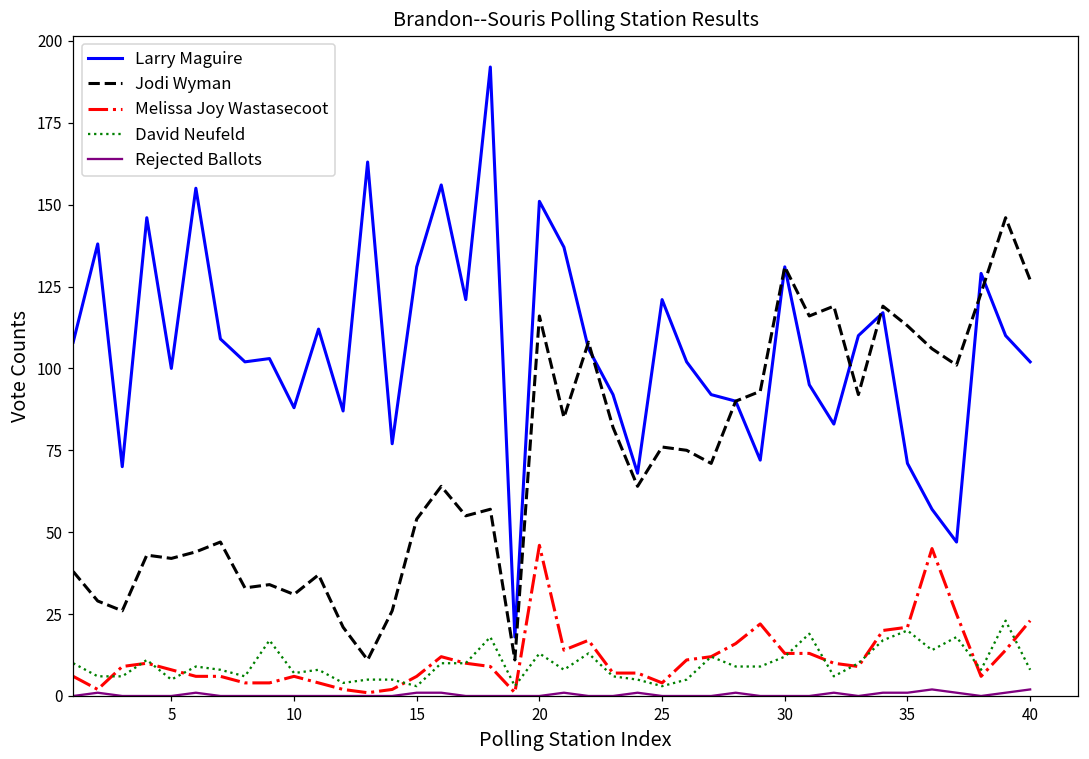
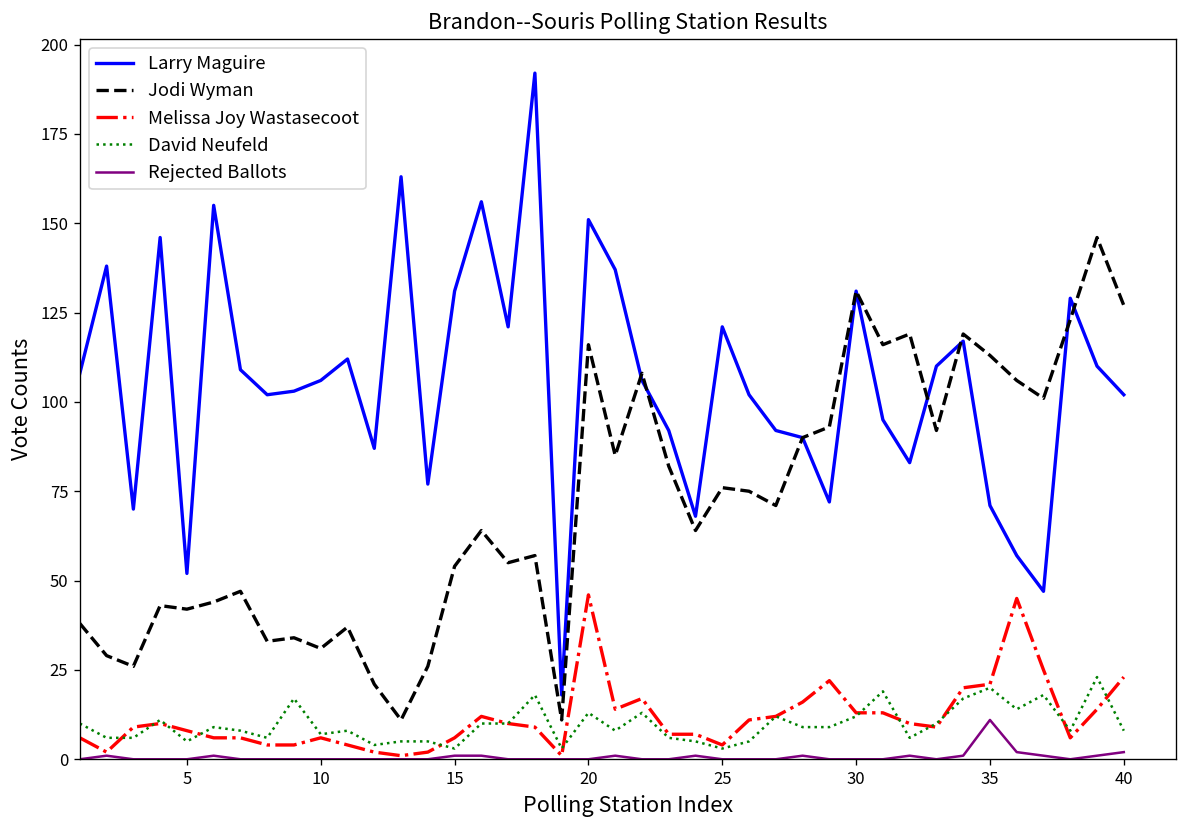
  {
    "Larry Maguire": {
-     "5": 100,
-     "10": 88,
+     "5": 52,
+     "10": 106,
      "15": 131,
      "20": 151,
      "25": 121,
      "35": 71,
      "40": 102
    },
    "Jodi Wyman": {
      "5": 42,
      "10": 31,
      "15": 54,
      "20": 116,
      "25": 76,
      "35": 113,
      "40": 127
    },
    "Melissa Joy Wastasecoot": {
      "5": 8,
      "10": 6,
      "15": 6,
      "20": 46,
      "25": 4,
      "30": 13,
      "35": 21,
      "40": 23
    },
    "David Neufeld": {
      "5": 5,
      "10": 7,
      "15": 3,
      "20": 13,
      "25": 3,
      "30": 12,
      "35": 20,
      "40": 8
    },
    "Rejected Ballots": {
      "5": 0,
      "10": 0,
      "15": 1,
      "20": 0,
      "25": 0,
      "30": 0,
-     "35": 1,
+     "35": 11,
      "40": 2
    }
  }
